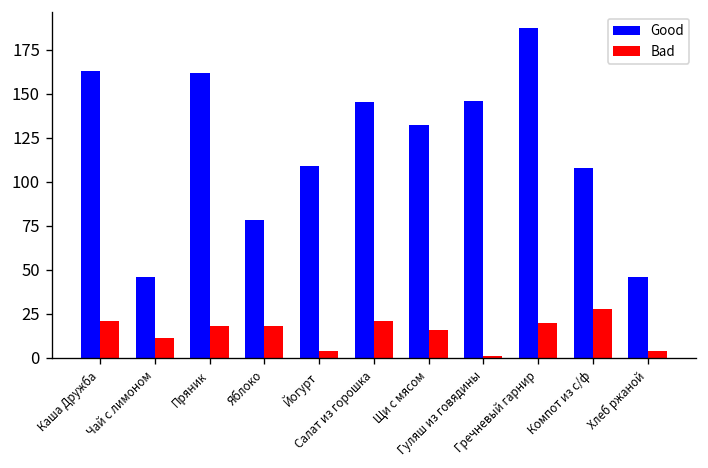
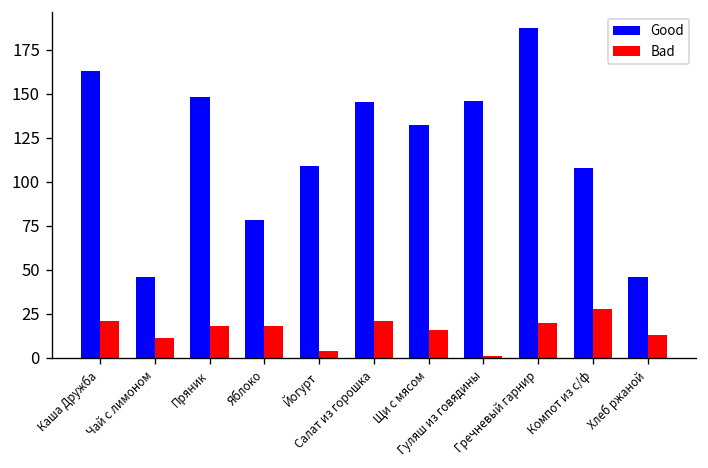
  {
    "Good": {
      "Каша Дружба": 163,
      "Чай с лимоном": 46,
-     "Пряник": 162,
+     "Пряник": 148,
      "Яблоко": 78,
      "Йогурт": 109,
      "Салат из горошка": 145,
      "Щи с мясом": 132,
      "Гуляш из говядины": 146,
      "Гречневый гарнир": 187,
      "Компот из с/ф": 108,
      "Хлеб ржаной": 46
    },
    "Bad": {
      "Каша Дружба": 21,
      "Чай с лимоном": 11,
      "Пряник": 18,
      "Яблоко": 18,
      "Йогурт": 4,
      "Салат из горошка": 21,
      "Щи с мясом": 16,
      "Гречневый гарнир": 20,
      "Компот из с/ф": 28,
-     "Хлеб ржаной": 4
+     "Хлеб ржаной": 13
    }
  }
